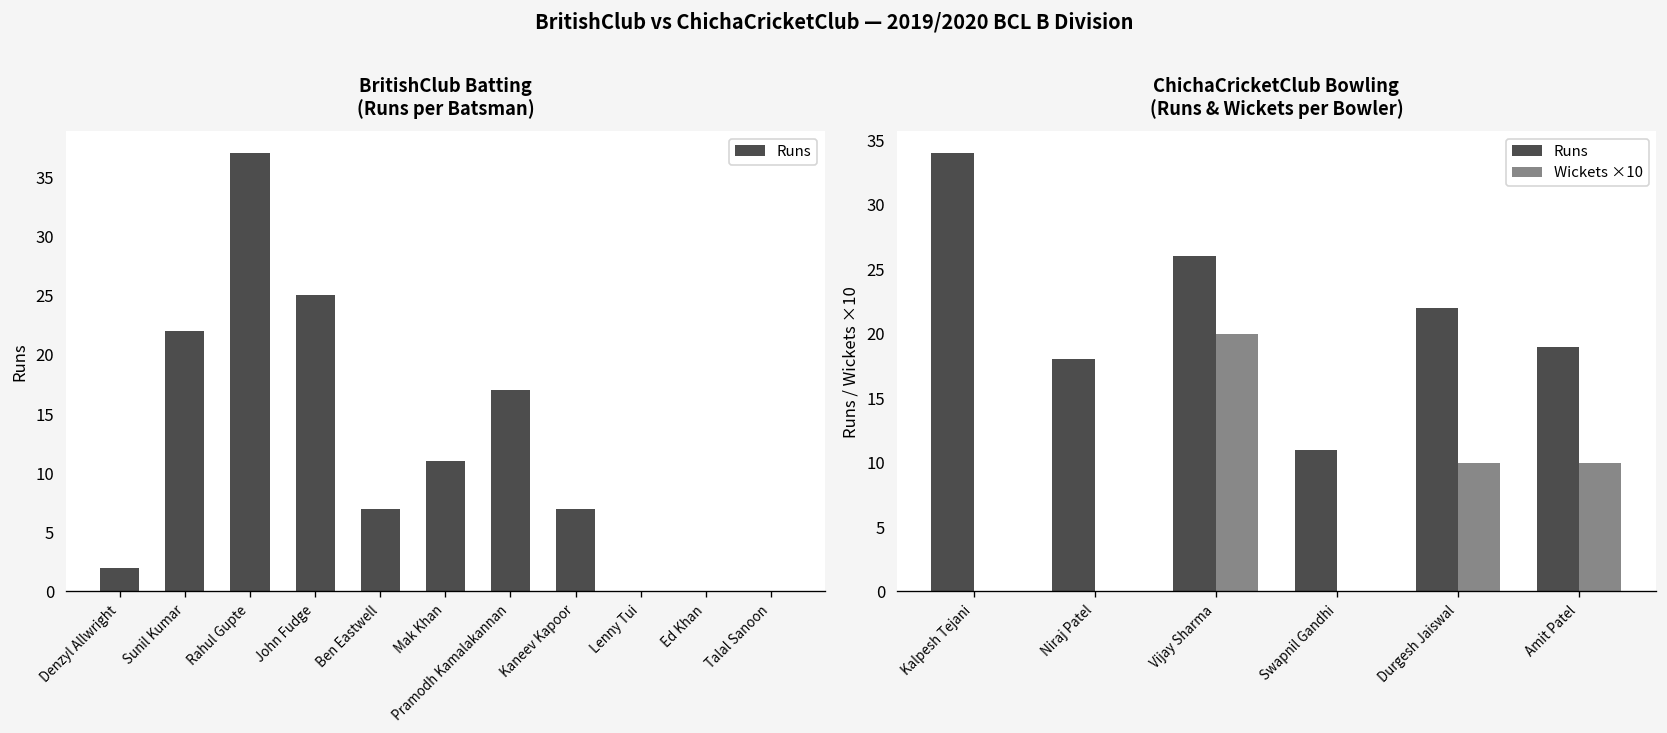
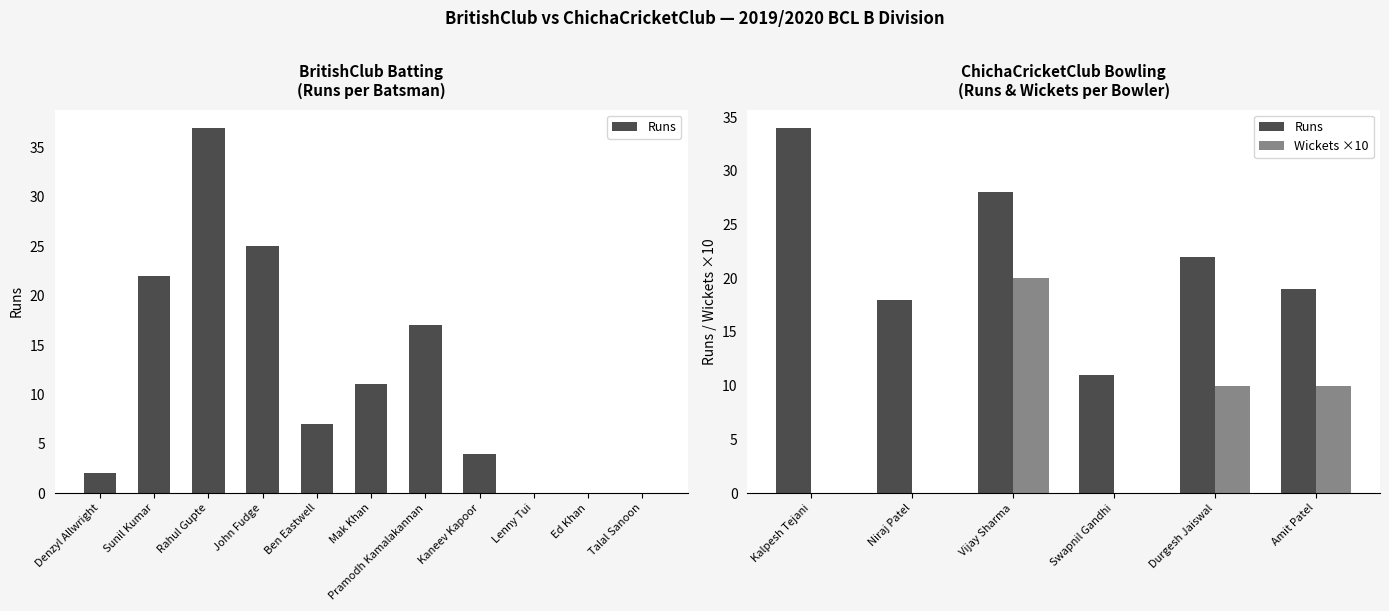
  {
    "BritishClub Batting (Runs per Batsman)": {
      "Denzyl Allwright": 2,
      "Sunil Kumar": 22,
      "Rahul Gupte": 37,
      "John Fudge": 25,
      "Ben Eastwell": 7,
      "Mak Khan": 11,
      "Pramodh Kamalakannan": 17,
-     "Kaneev Kapoor": 7,
+     "Kaneev Kapoor": 4,
      "Lenny Tui": 0,
      "Ed Khan": 0,
      "Talal Sanoon": 0
    },
    "ChichaCricketClub Bowling (Runs & Wickets per Bowler)": {
      "Runs": {
        "Kalpesh Tejani": 34,
        "Niraj Patel": 18,
-       "Vijay Sharma": 26,
+       "Vijay Sharma": 28,
        "Swapnil Gandhi": 11,
        "Durgesh Jaiswal": 22,
        "Amit Patel": 19
      },
      "Wickets ×10": {
        "Kalpesh Tejani": 0,
        "Niraj Patel": 0,
        "Vijay Sharma": 20,
        "Swapnil Gandhi": 0,
        "Durgesh Jaiswal": 10,
        "Amit Patel": 10
      }
    }
  }
